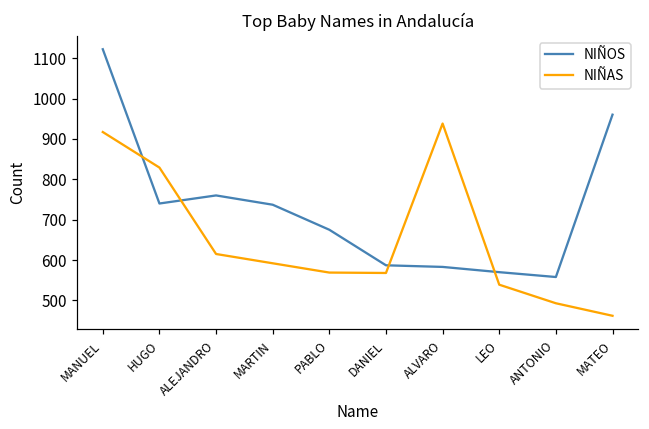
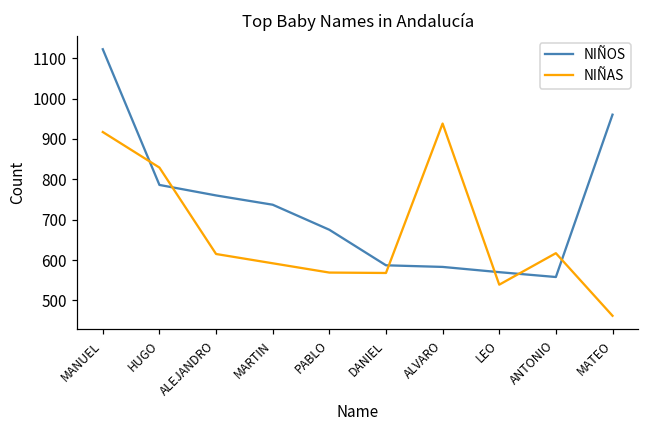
  {
    "NIÑOS": {
      "MANUEL": 1120,
-     "HUGO": 740,
+     "HUGO": 790,
      "ALEJANDRO": 760,
      "MARTIN": 740,
      "PABLO": 680,
      "DANIEL": 590,
      "ALVARO": 580,
      "LEO": 570,
      "ANTONIO": 560,
      "MATEO": 960
    },
    "NIÑAS": {
      "MANUEL": 920,
      "HUGO": 830,
      "ALEJANDRO": 620,
      "MARTIN": 590,
      "PABLO": 570,
      "DANIEL": 570,
      "ALVARO": 940,
      "LEO": 540,
-     "ANTONIO": 490,
+     "ANTONIO": 620,
      "MATEO": 460
    }
  }
